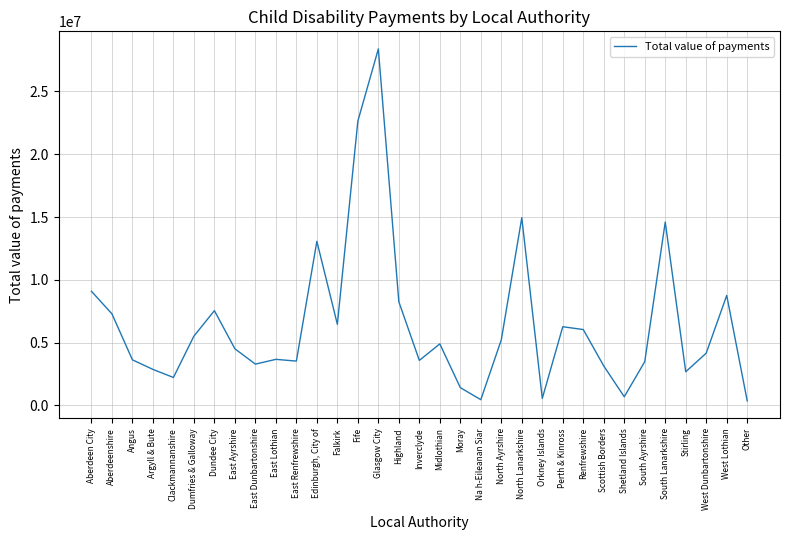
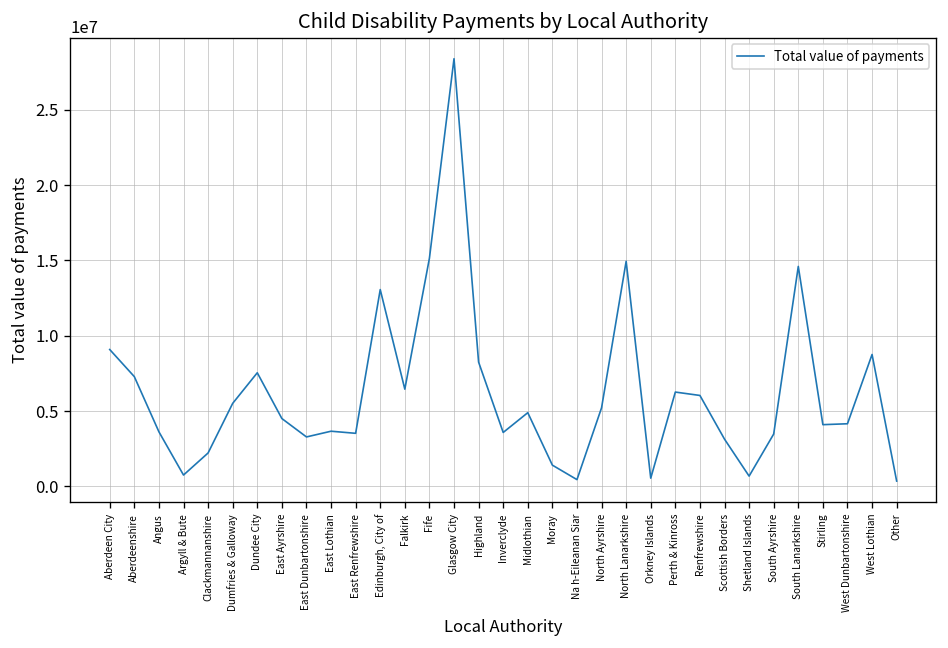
  {
    "Aberdeen City": 9100000,
    "Aberdeenshire": 7300000,
    "Angus": 3600000,
-   "Argyll & Bute": 2900000,
+   "Argyll & Bute": 800000,
    "Clackmannanshire": 2200000,
    "Dumfries & Galloway": 5500000,
    "Dundee City": 7500000,
    "East Ayrshire": 4500000,
    "East Dunbartonshire": 3300000,
    "East Lothian": 3700000,
    "East Renfrewshire": 3500000,
    "Edinburgh, City of": 13100000,
    "Falkirk": 6500000,
-   "Fife": 22600000,
+   "Fife": 15100000,
    "Glasgow City": 28400000,
    "Highland": 8300000,
    "Inverclyde": 3600000,
    "Midlothian": 4900000,
    "Moray": 1400000,
    "Na h-Eileanan Siar": 500000,
    "North Ayrshire": 5200000,
    "North Lanarkshire": 14900000,
    "Orkney Islands": 600000,
    "Perth & Kinross": 6300000,
    "Renfrewshire": 6000000,
    "Scottish Borders": 3100000,
    "Shetland Islands": 700000,
    "South Ayrshire": 3500000,
    "South Lanarkshire": 14600000,
-   "Stirling": 2700000,
+   "Stirling": 4100000,
    "West Dunbartonshire": 4200000,
    "West Lothian": 8800000,
    "Other": 400000
  }
